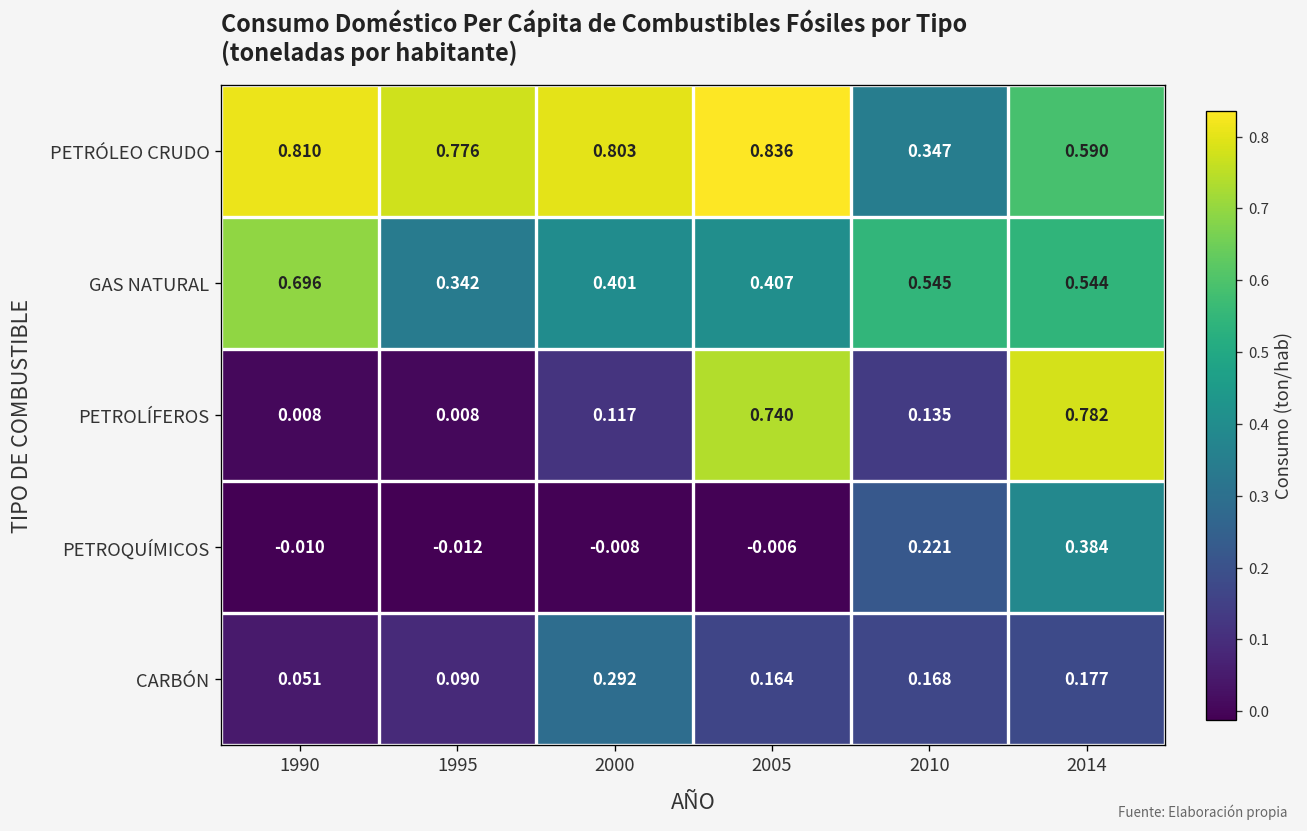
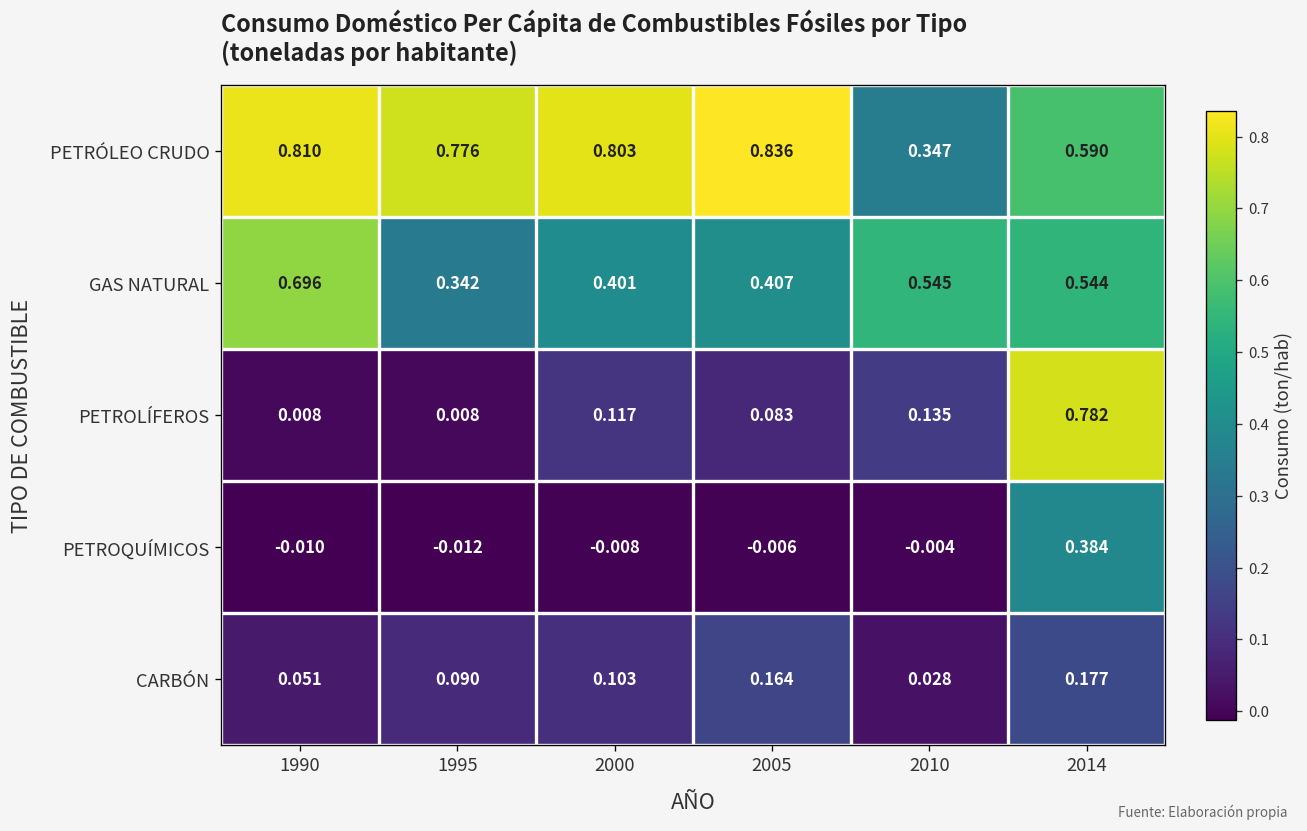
  {
    "PETROLÍFEROS": {
-     "2005": 0.740
+     "2005": 0.083
    },
    "PETROQUÍMICOS": {
-     "2010": 0.221
+     "2010": -0.004
    },
    "CARBÓN": {
-     "2000": 0.292,
-     "2010": 0.168
+     "2000": 0.103,
+     "2010": 0.028
    }
  }
